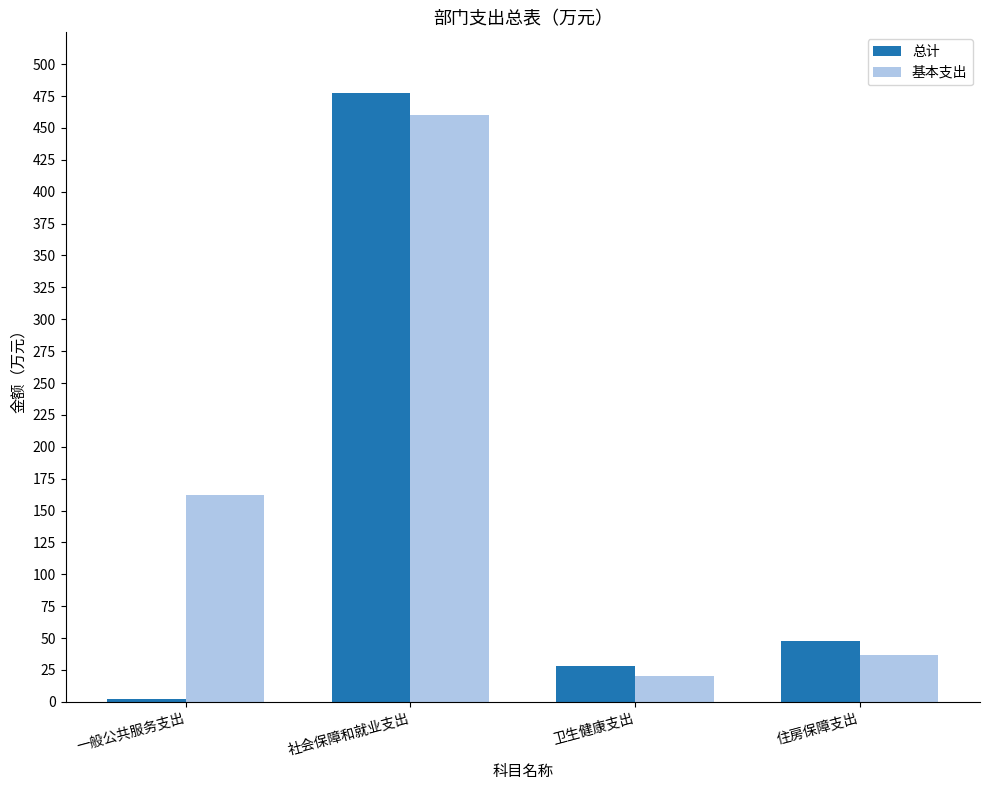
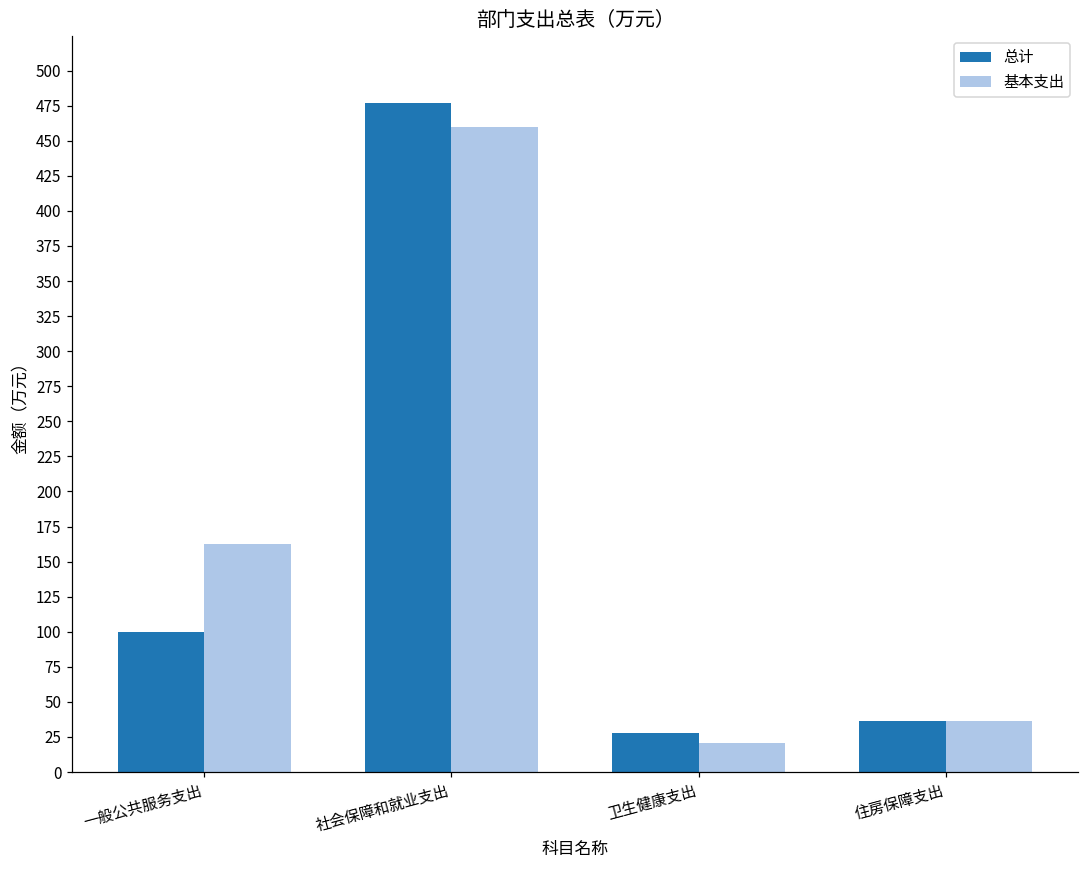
  {
    "总计": {
-     "一般公共服务支出": 2,
+     "一般公共服务支出": 100,
      "社会保障和就业支出": 477,
      "卫生健康支出": 28,
-     "住房保障支出": 48
+     "住房保障支出": 37
    },
    "基本支出": {
      "一般公共服务支出": 163,
      "社会保障和就业支出": 460,
      "卫生健康支出": 20,
      "住房保障支出": 37
    }
  }
